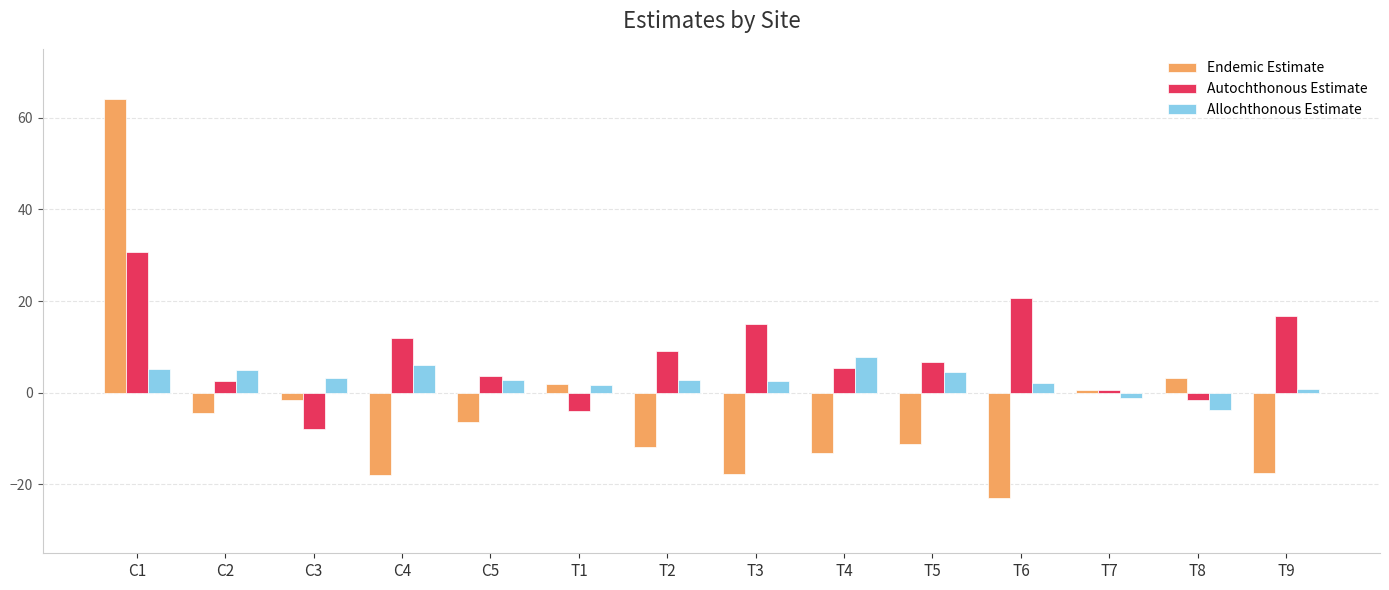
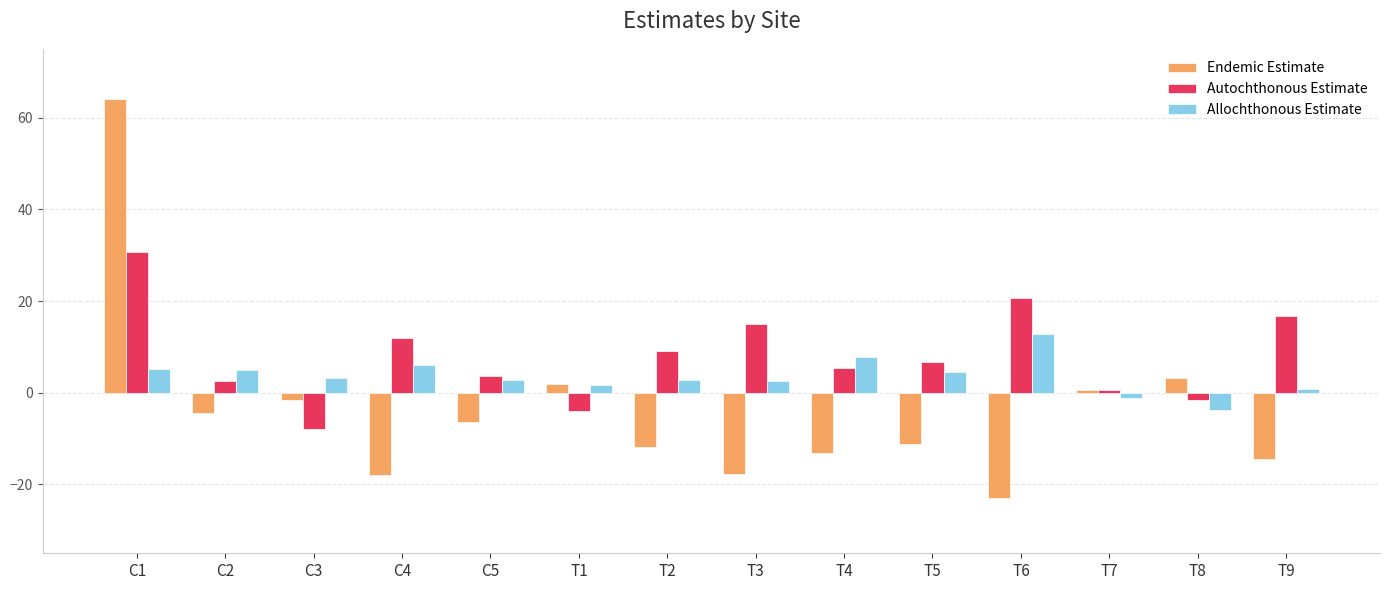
  {
    "Endemic Estimate": {
      "C1": 64,
      "C2": -4,
      "C3": -2,
      "C4": -18,
      "C5": -6,
      "T1": 2,
      "T2": -12,
      "T3": -18,
      "T4": -13,
      "T5": -11,
      "T6": -23,
      "T7": 1,
      "T8": 3,
-     "T9": -18
+     "T9": -15
    },
    "Autochthonous Estimate": {
      "C1": 31,
      "C2": 3,
      "C3": -8,
      "C4": 12,
      "C5": 4,
      "T1": -4,
      "T2": 9,
      "T3": 15,
      "T4": 5,
      "T5": 7,
      "T6": 21,
      "T7": 1,
      "T8": -2,
      "T9": 17
    },
    "Allochthonous Estimate": {
      "C1": 5,
      "C2": 5,
      "C3": 3,
      "C4": 6,
      "C5": 3,
      "T1": 2,
      "T2": 3,
      "T3": 3,
      "T4": 8,
      "T5": 5,
-     "T6": 2,
+     "T6": 13,
      "T7": -1,
      "T8": -4,
      "T9": 1
    }
  }
